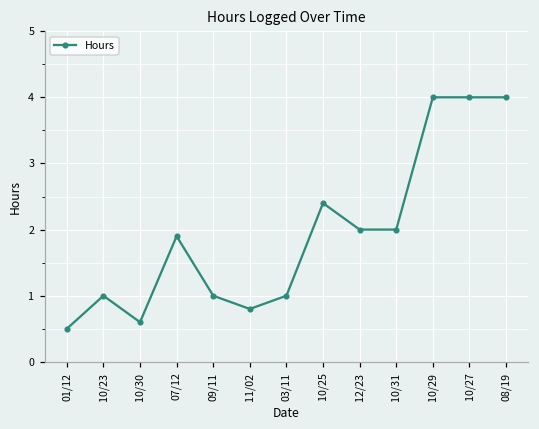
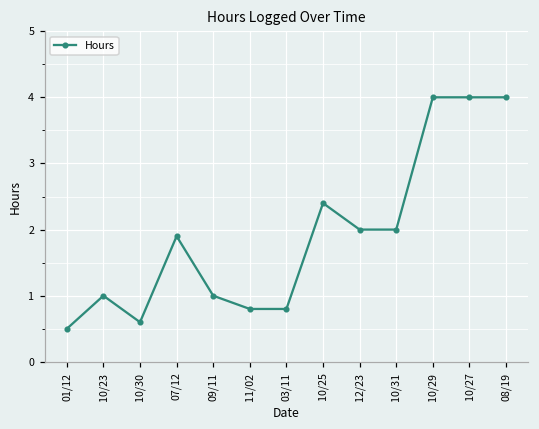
  {
    "01/12": 0.5,
    "10/23": 1.0,
    "10/30": 0.6,
    "07/12": 1.9,
    "09/11": 1.0,
    "11/02": 0.8,
-   "03/11": 1.0,
+   "03/11": 0.8,
    "10/25": 2.4,
    "12/23": 2.0,
    "10/31": 2.0,
    "10/29": 4.0,
    "10/27": 4.0,
    "08/19": 4.0
  }
